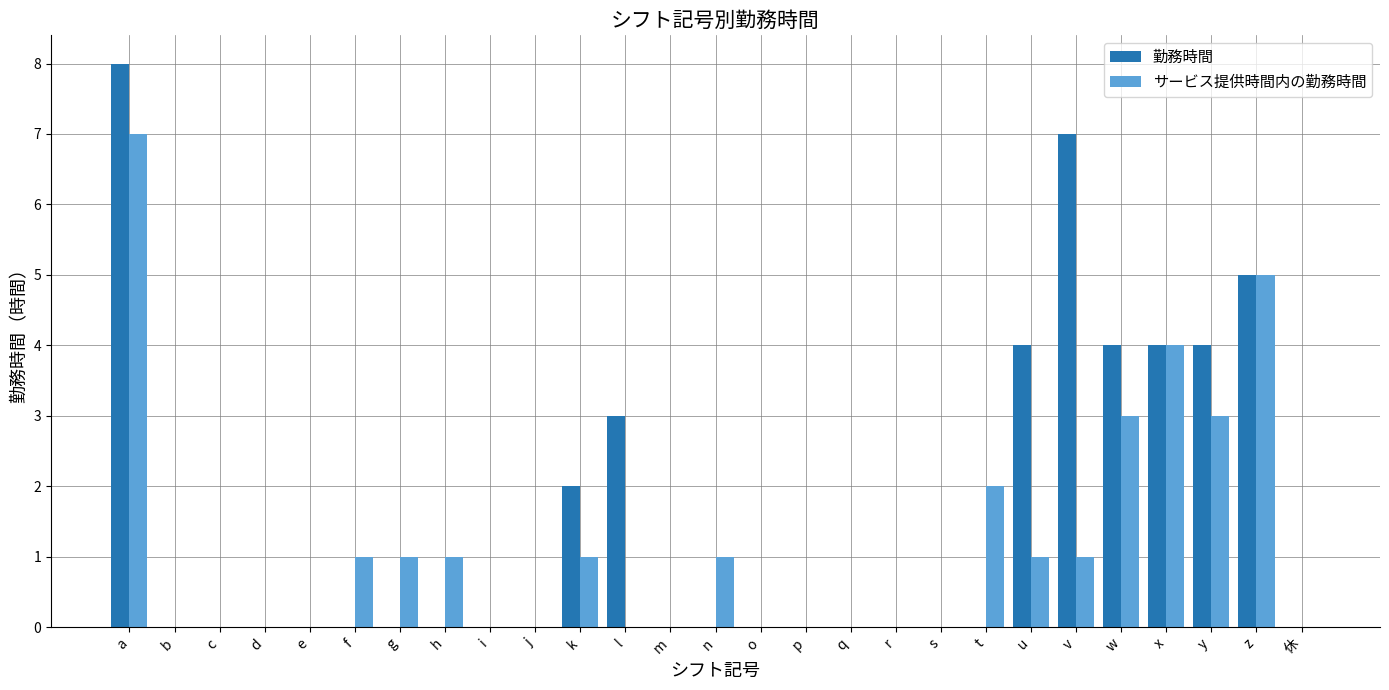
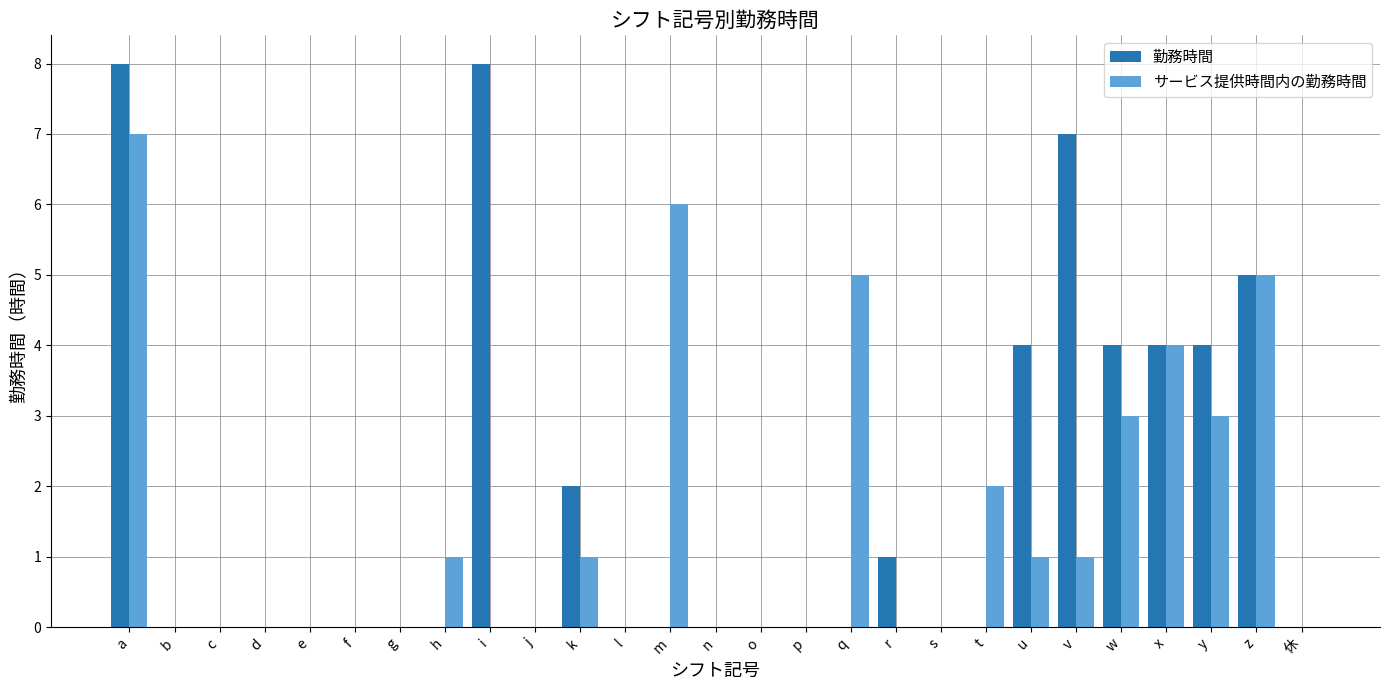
  {
    "勤務時間": {
      "a": 8,
      "b": 0,
      "c": 0,
      "d": 0,
      "e": 0,
      "f": 0,
      "g": 0,
      "h": 0,
-     "i": 0,
+     "i": 8,
      "j": 0,
      "k": 2,
-     "l": 3,
+     "l": 0,
      "m": 0,
      "n": 0,
      "o": 0,
      "p": 0,
      "q": 0,
-     "r": 0,
+     "r": 1,
      "s": 0,
      "t": 0,
      "u": 4,
      "v": 7,
      "w": 4,
      "x": 4,
      "y": 4,
      "z": 5,
      "休": 0
    },
    "サービス提供時間内の勤務時間": {
      "a": 7,
      "b": 0,
      "c": 0,
      "d": 0,
      "e": 0,
-     "f": 1,
-     "g": 1,
+     "f": 0,
+     "g": 0,
      "h": 1,
      "i": 0,
      "j": 0,
      "k": 1,
      "l": 0,
-     "m": 0,
-     "n": 1,
+     "m": 6,
+     "n": 0,
      "o": 0,
      "p": 0,
-     "q": 0,
+     "q": 5,
      "r": 0,
      "s": 0,
      "t": 2,
      "u": 1,
      "v": 1,
      "w": 3,
      "x": 4,
      "y": 3,
      "z": 5,
      "休": 0
    }
  }
